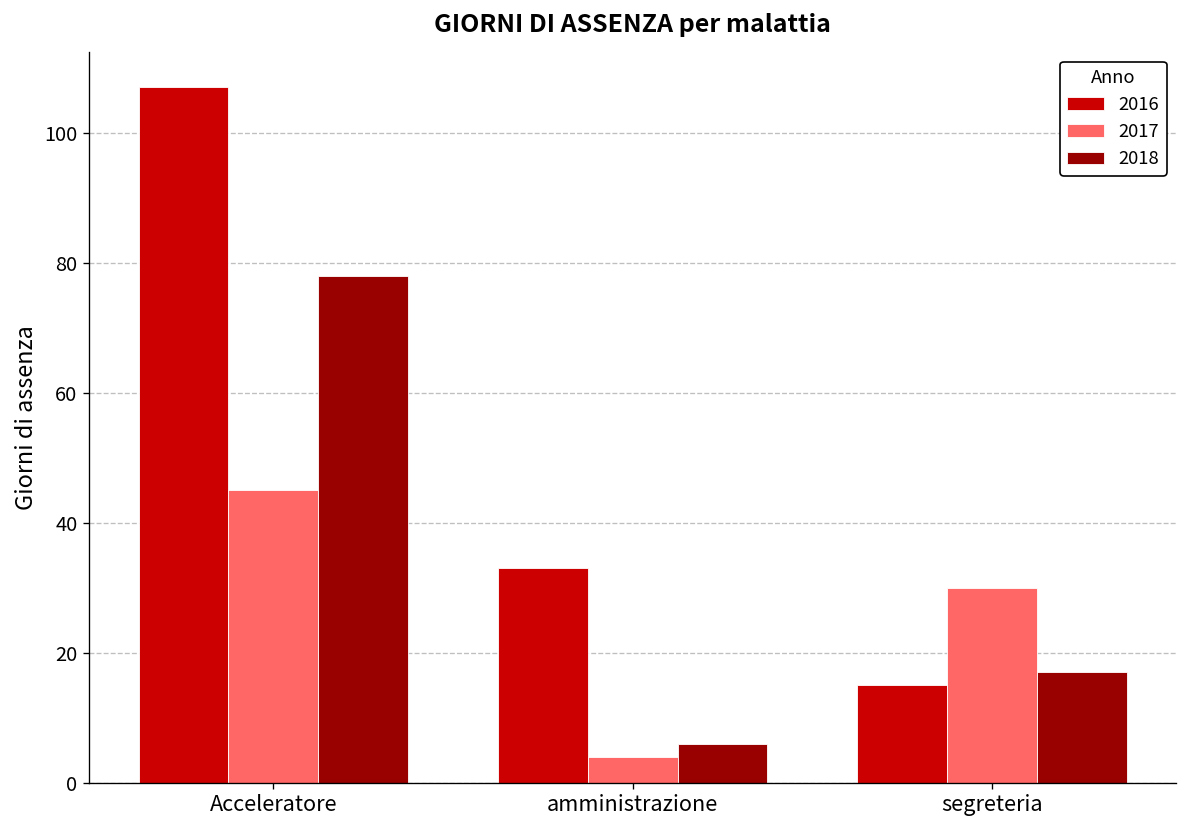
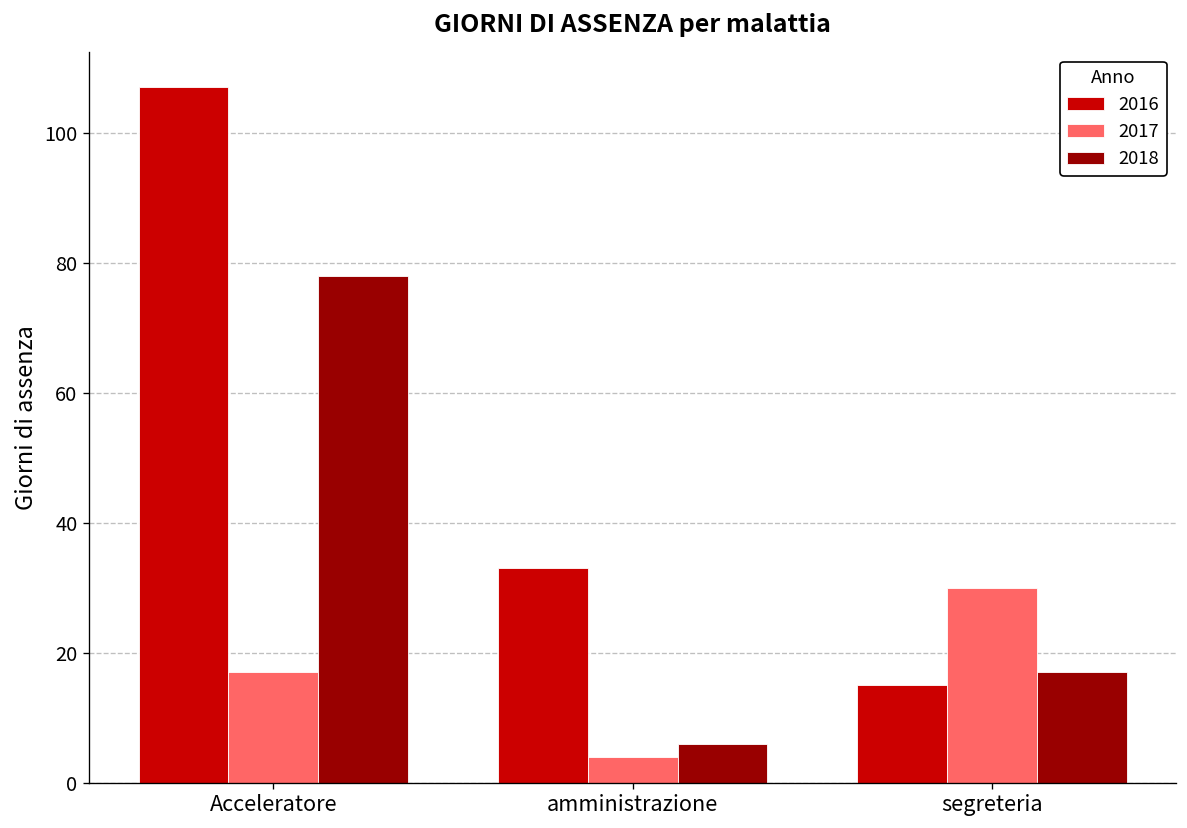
  {
    "2017": {
-     "Acceleratore": 45,
+     "Acceleratore": 17,
      "amministrazione": 4,
      "segreteria": 30
    }
  }
